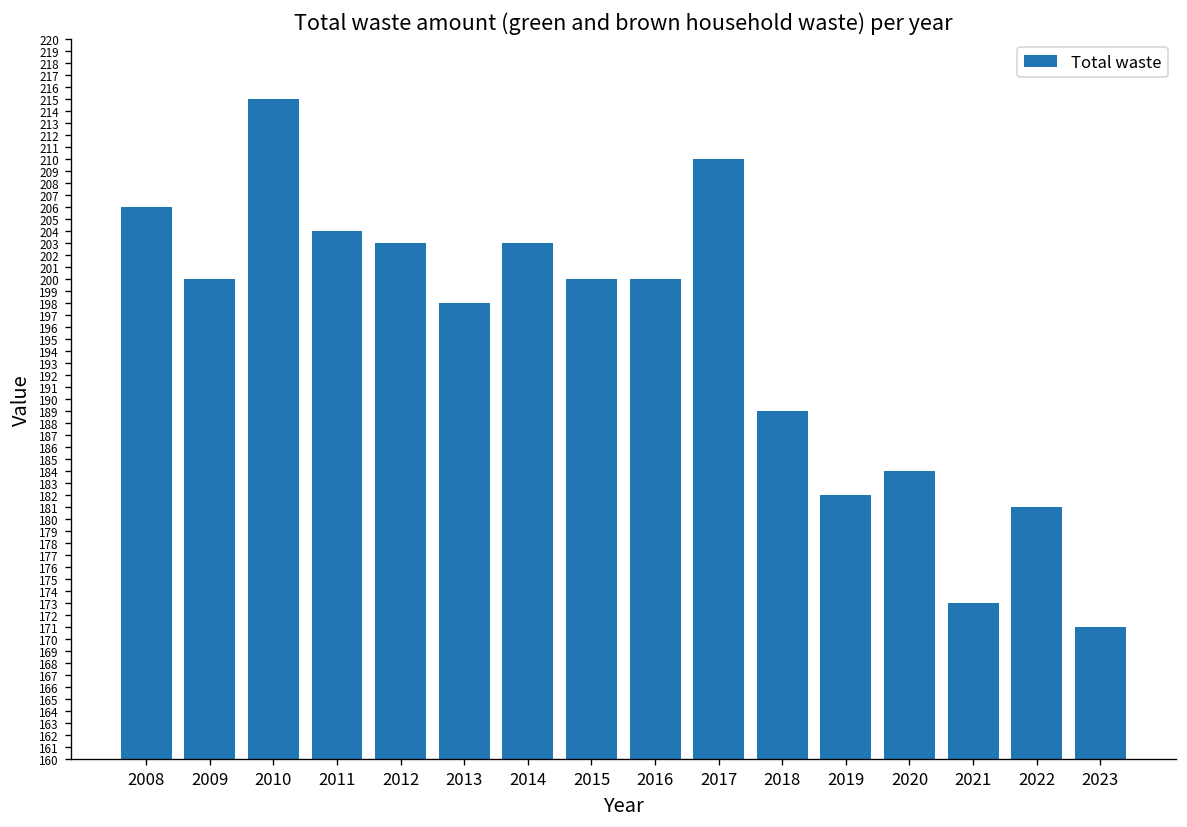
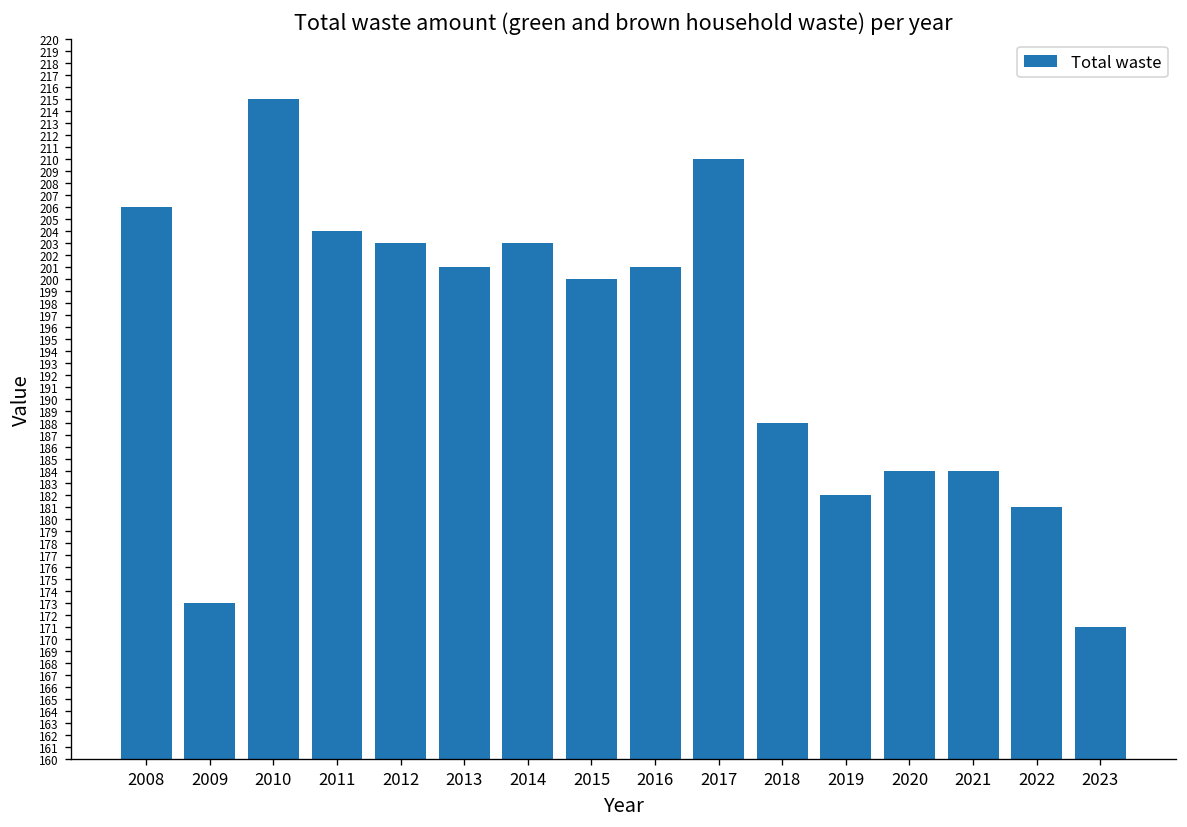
  {
    "2008": 206,
-   "2009": 200,
+   "2009": 173,
    "2010": 215,
    "2011": 204,
    "2012": 203,
-   "2013": 198,
+   "2013": 201,
    "2014": 203,
    "2015": 200,
-   "2016": 200,
+   "2016": 201,
    "2017": 210,
-   "2018": 189,
+   "2018": 188,
    "2019": 182,
    "2020": 184,
-   "2021": 173,
+   "2021": 184,
    "2022": 181,
    "2023": 171
  }
